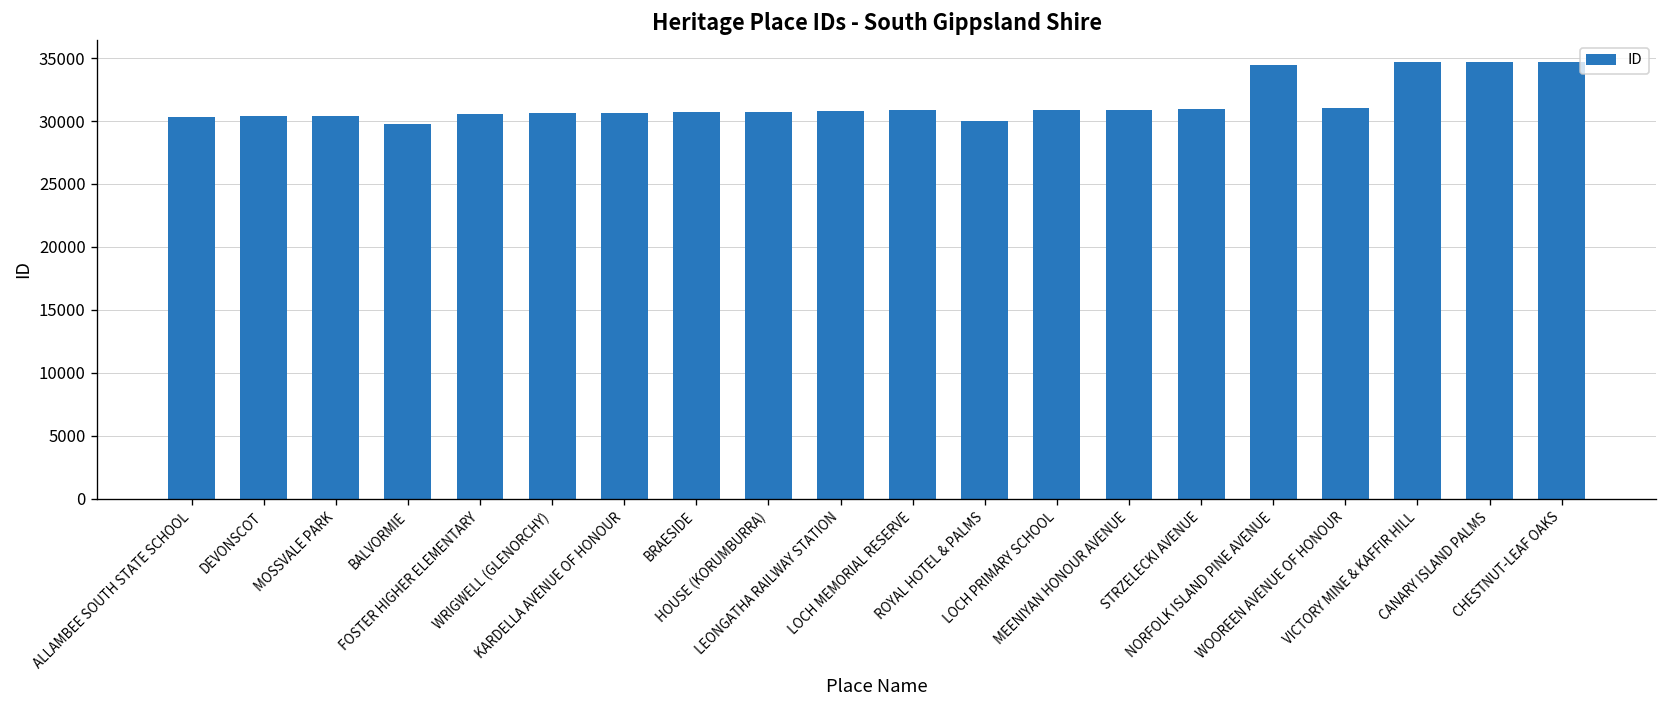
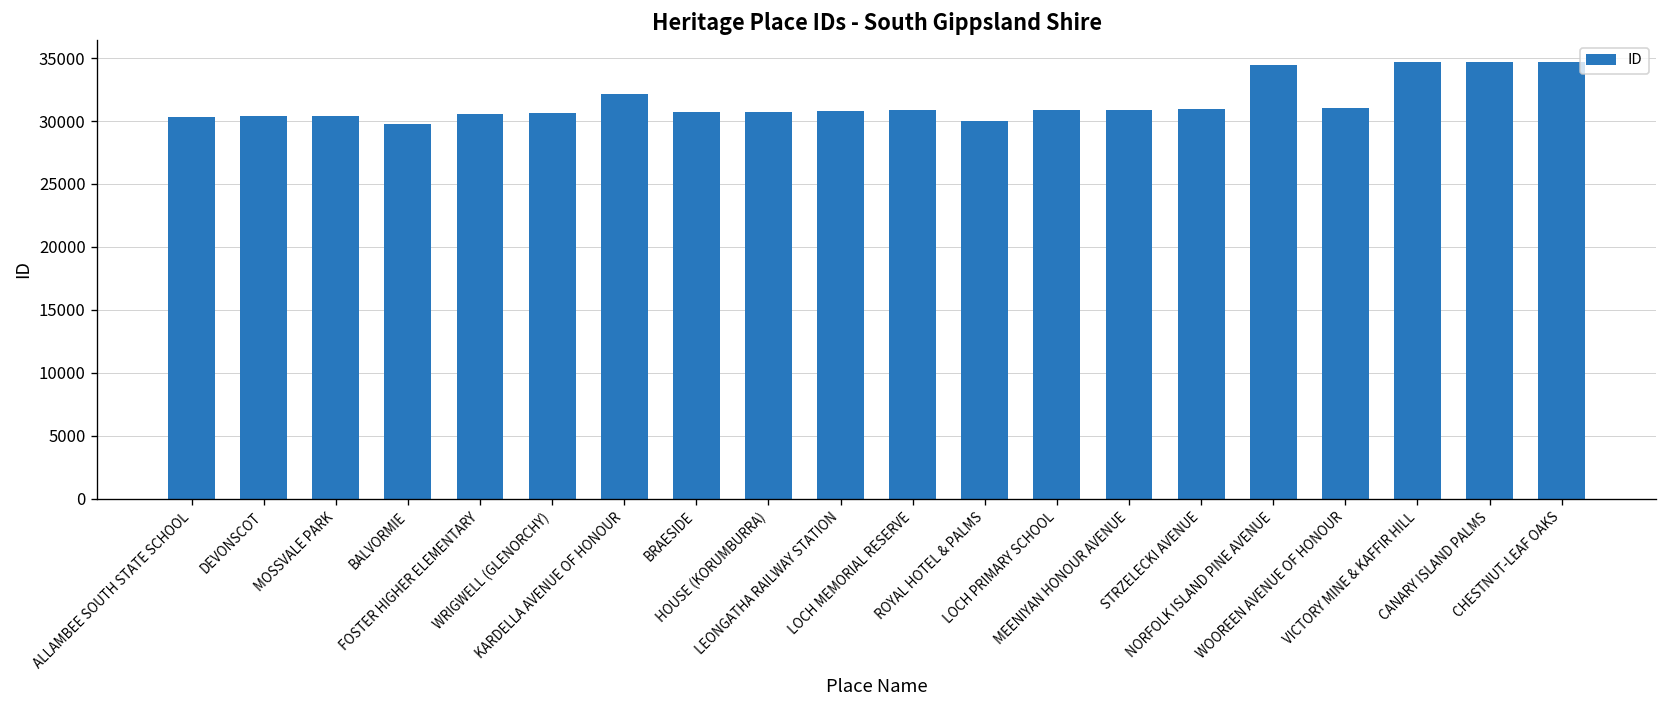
  {
    "ALLAMBEE SOUTH STATE SCHOOL": 30400,
    "DEVONSCOT": 30400,
    "MOSSVALE PARK": 30400,
    "BALVORMIE": 29800,
    "FOSTER HIGHER ELEMENTARY": 30600,
    "WRIGWELL (GLENORCHY)": 30600,
-   "KARDELLA AVENUE OF HONOUR": 30600,
+   "KARDELLA AVENUE OF HONOUR": 32100,
    "BRAESIDE": 30700,
    "HOUSE (KORUMBURRA)": 30700,
    "LEONGATHA RAILWAY STATION": 30800,
    "LOCH MEMORIAL RESERVE": 30900,
    "ROYAL HOTEL & PALMS": 30000,
    "LOCH PRIMARY SCHOOL": 30900,
    "MEENIYAN HONOUR AVENUE": 30900,
    "STRZELECKI AVENUE": 31000,
    "NORFOLK ISLAND PINE AVENUE": 34500,
    "WOOREEN AVENUE OF HONOUR": 31000,
    "VICTORY MINE & KAFFIR HILL": 34700,
    "CANARY ISLAND PALMS": 34700,
    "CHESTNUT-LEAF OAKS": 34700
  }
